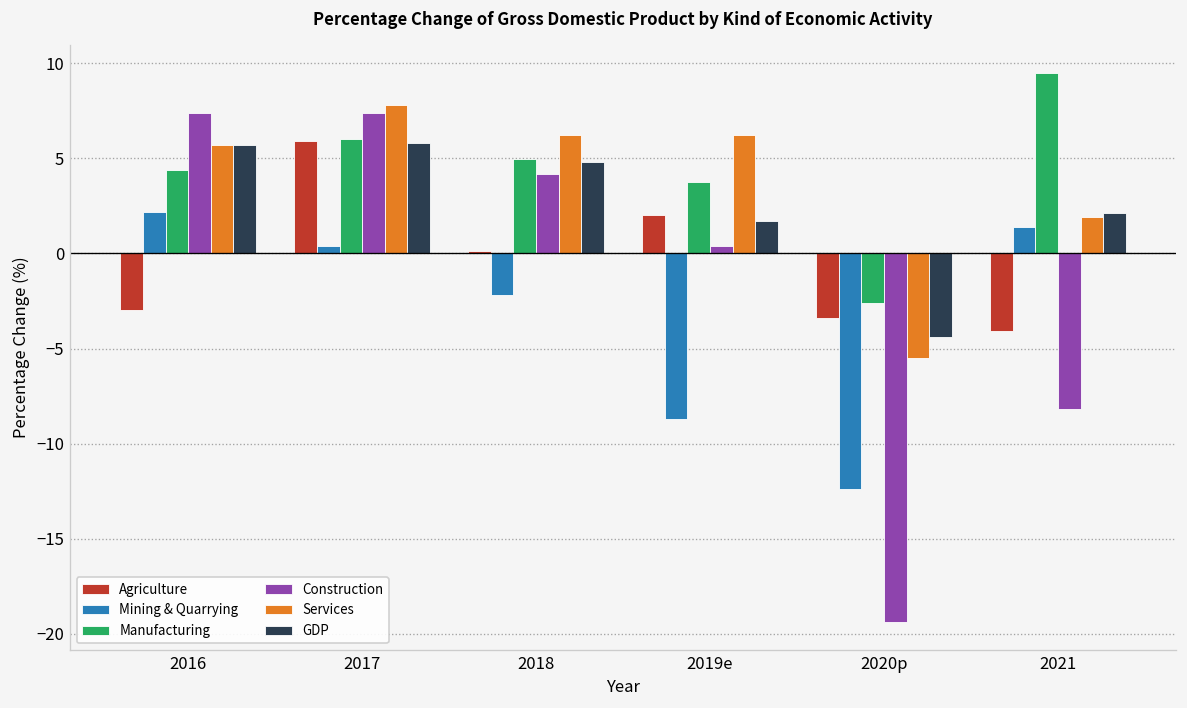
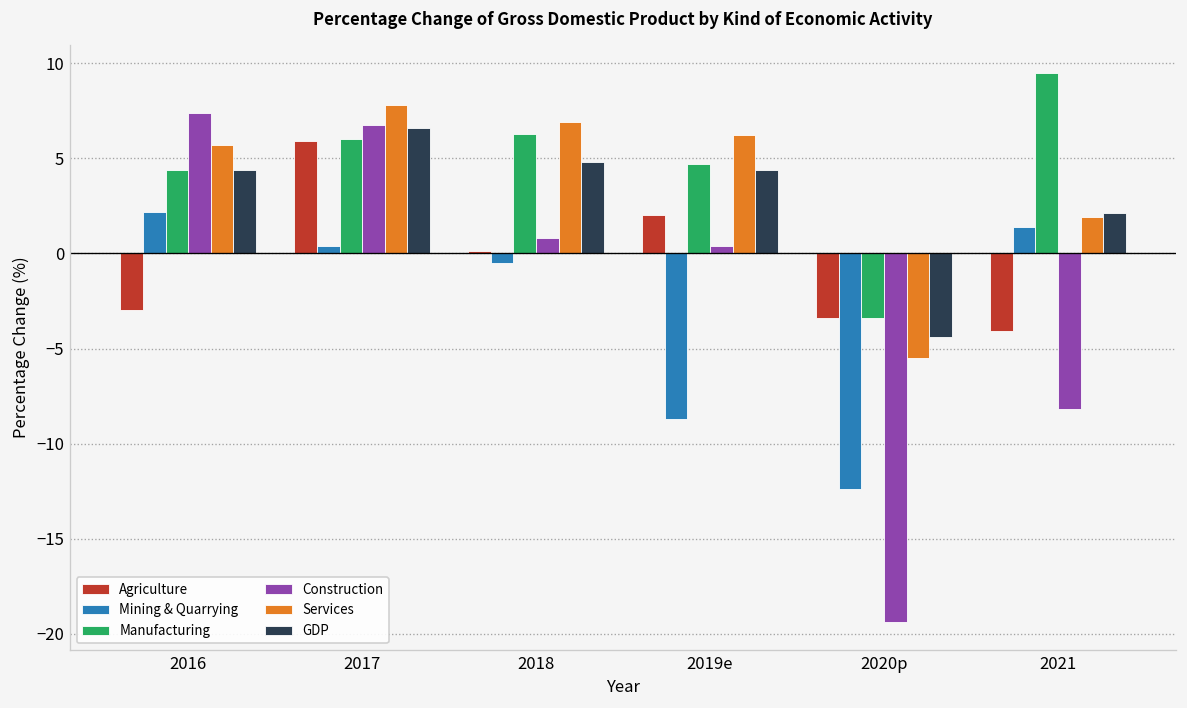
  {
    "Agriculture": {
      "2016": -3.0,
      "2017": 5.9,
      "2019e": 2.0,
      "2020p": -3.4,
      "2021": -4.1
    },
    "Mining & Quarrying": {
      "2016": 2.2,
      "2017": 0.4,
-     "2018": -2.2,
+     "2018": -0.5,
      "2019e": -8.7,
      "2020p": -12.4,
      "2021": 1.4
    },
    "Manufacturing": {
      "2016": 4.4,
      "2017": 6.0,
-     "2018": 5.0,
-     "2019e": 3.8,
-     "2020p": -2.6,
+     "2018": 6.3,
+     "2019e": 4.7,
+     "2020p": -3.4,
      "2021": 9.5
    },
    "Construction": {
      "2016": 7.4,
-     "2017": 7.4,
-     "2018": 4.2,
+     "2017": 6.7,
+     "2018": 0.8,
      "2019e": 0.4,
      "2020p": -19.4,
      "2021": -8.2
    },
    "Services": {
      "2016": 5.7,
      "2017": 7.8,
-     "2018": 6.2,
+     "2018": 6.9,
      "2019e": 6.2,
      "2020p": -5.5,
      "2021": 1.9
    },
    "GDP": {
-     "2016": 5.7,
-     "2017": 5.8,
+     "2016": 4.4,
+     "2017": 6.6,
      "2018": 4.8,
-     "2019e": 1.7,
+     "2019e": 4.4,
      "2020p": -4.4,
      "2021": 2.1
    }
  }
